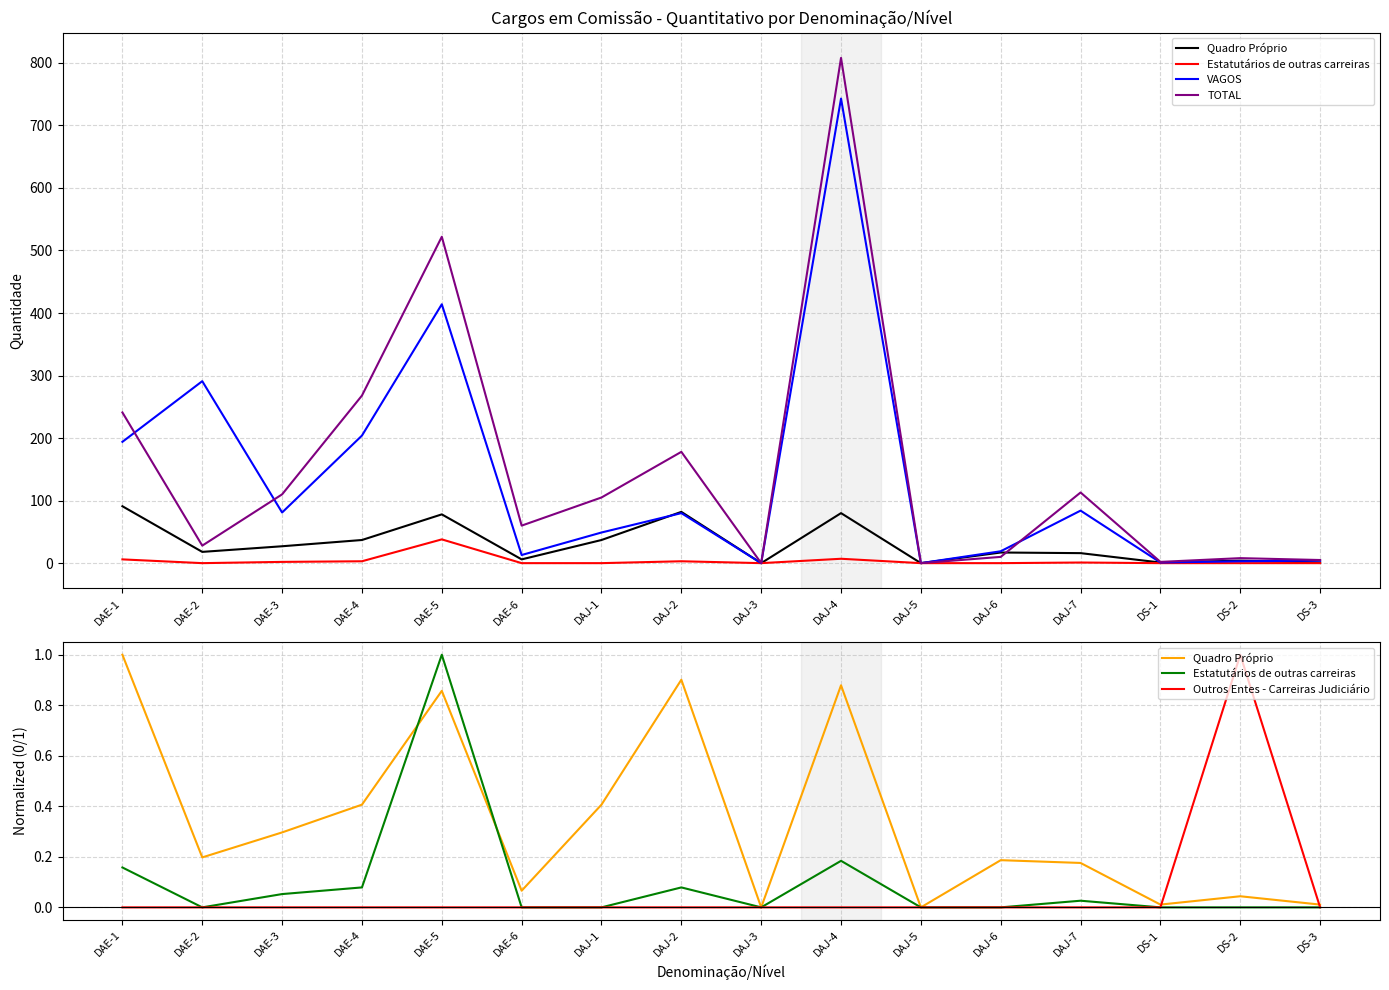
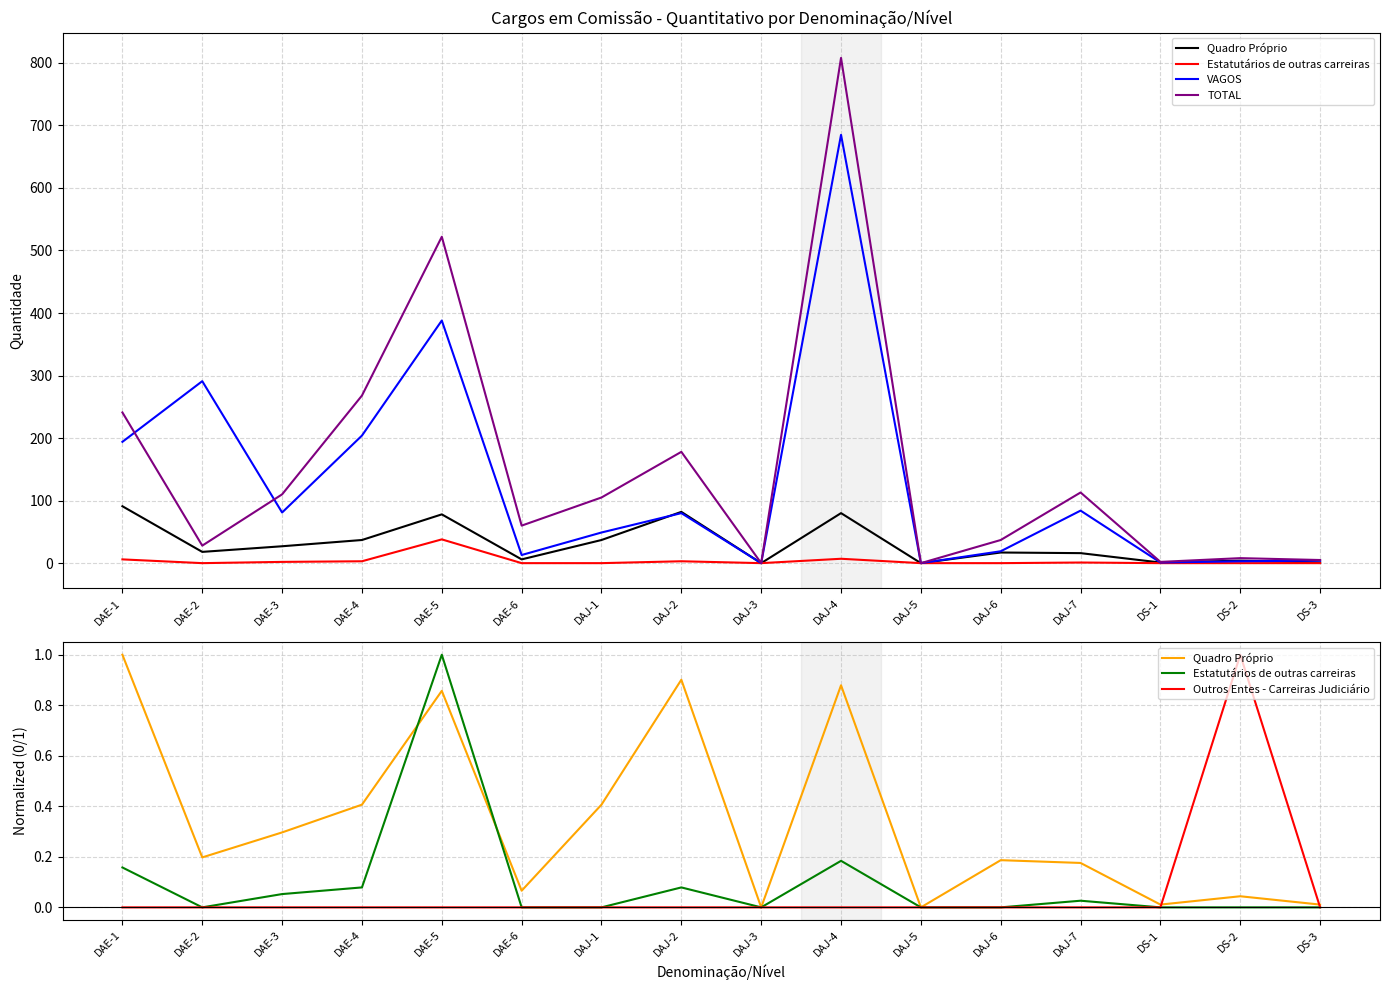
  {
    "Cargos em Comissão - Quantitativo por Denominação/Nível": {
      "VAGOS": {
        "DAE-1": 190,
        "DAE-2": 290,
        "DAE-3": 80,
        "DAE-4": 200,
-       "DAE-5": 410,
+       "DAE-5": 390,
        "DAE-6": 10,
        "DAJ-1": 50,
-       "DAJ-4": 740,
+       "DAJ-4": 690,
        "DAJ-7": 80
      },
      "TOTAL": {
        "DAE-1": 240,
        "DAE-2": 30,
        "DAE-3": 110,
        "DAE-4": 270,
        "DAE-5": 520,
        "DAE-6": 60,
        "DAJ-1": 110,
        "DAJ-2": 180,
        "DAJ-4": 810,
-       "DAJ-6": 10,
+       "DAJ-6": 40,
        "DAJ-7": 110
      }
    }
  }
